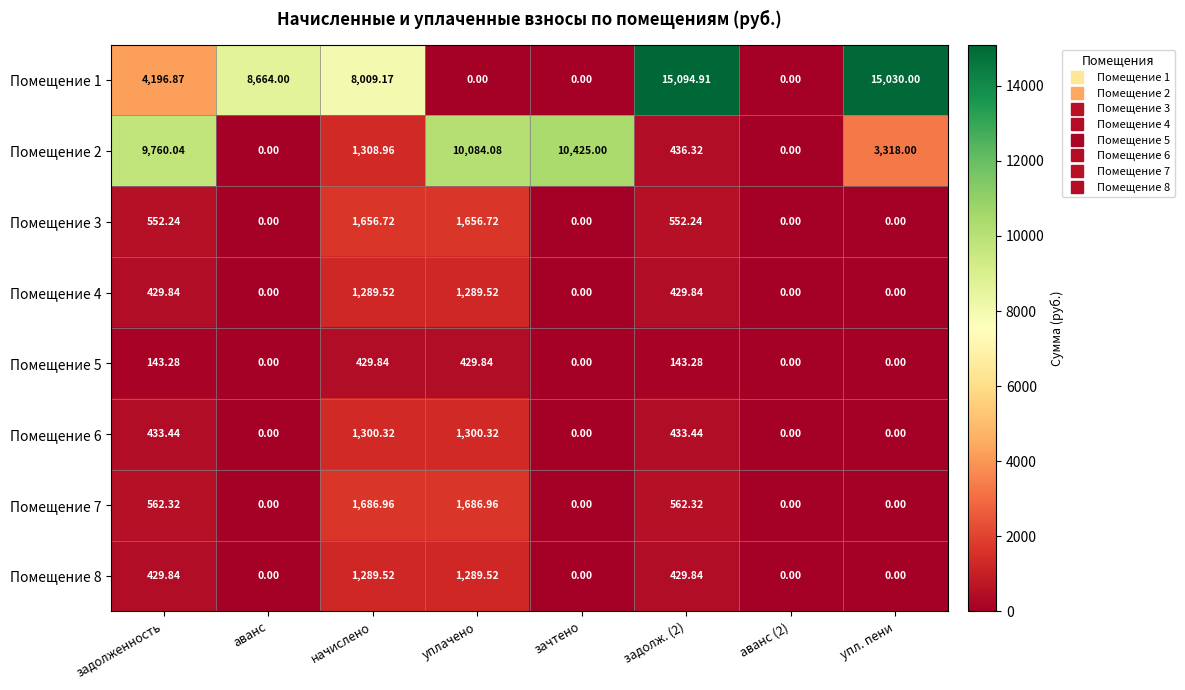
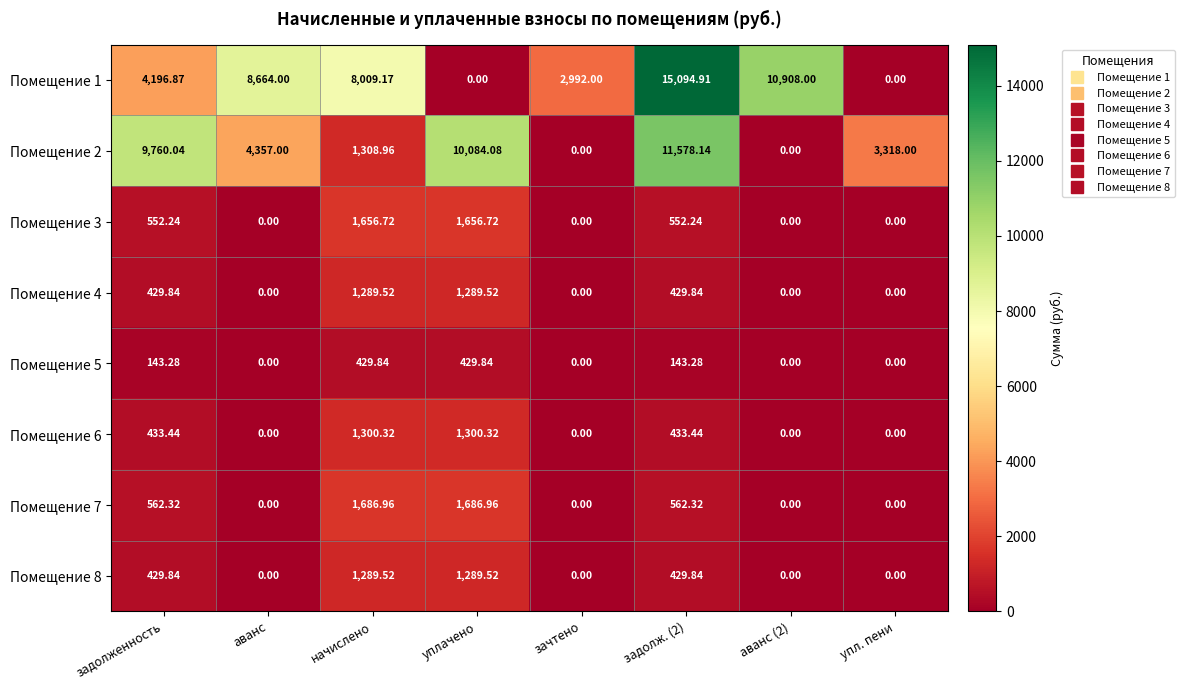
  {
    "Помещение 1": {
      "задолженность": "4,196.87",
      "аванс": "8,664.00",
      "начислено": "8,009.17",
      "уплачено": "0.00",
-     "зачтено": "0.00",
+     "зачтено": "2,992.00",
      "задолж. (2)": "15,094.91",
-     "аванс (2)": "0.00",
-     "упл. пени": "15,030.00"
+     "аванс (2)": "10,908.00",
+     "упл. пени": "0.00"
    },
    "Помещение 2": {
      "задолженность": "9,760.04",
-     "аванс": "0.00",
+     "аванс": "4,357.00",
      "начислено": "1,308.96",
      "уплачено": "10,084.08",
-     "зачтено": "10,425.00",
-     "задолж. (2)": "436.32",
+     "зачтено": "0.00",
+     "задолж. (2)": "11,578.14",
      "аванс (2)": "0.00",
      "упл. пени": "3,318.00"
    },
    "Помещение 3": {
      "задолженность": "552.24",
      "аванс": "0.00",
      "начислено": "1,656.72",
      "уплачено": "1,656.72",
      "зачтено": "0.00",
      "задолж. (2)": "552.24",
      "аванс (2)": "0.00",
      "упл. пени": "0.00"
    },
    "Помещение 4": {
      "задолженность": "429.84",
      "аванс": "0.00",
      "начислено": "1,289.52",
      "уплачено": "1,289.52",
      "зачтено": "0.00",
      "задолж. (2)": "429.84",
      "аванс (2)": "0.00",
      "упл. пени": "0.00"
    },
    "Помещение 5": {
      "задолженность": "143.28",
      "аванс": "0.00",
      "начислено": "429.84",
      "уплачено": "429.84",
      "зачтено": "0.00",
      "задолж. (2)": "143.28",
      "аванс (2)": "0.00",
      "упл. пени": "0.00"
    },
    "Помещение 6": {
      "задолженность": "433.44",
      "аванс": "0.00",
      "начислено": "1,300.32",
      "уплачено": "1,300.32",
      "зачтено": "0.00",
      "задолж. (2)": "433.44",
      "аванс (2)": "0.00",
      "упл. пени": "0.00"
    },
    "Помещение 7": {
      "задолженность": "562.32",
      "аванс": "0.00",
      "начислено": "1,686.96",
      "уплачено": "1,686.96",
      "зачтено": "0.00",
      "задолж. (2)": "562.32",
      "аванс (2)": "0.00",
      "упл. пени": "0.00"
    },
    "Помещение 8": {
      "задолженность": "429.84",
      "аванс": "0.00",
      "начислено": "1,289.52",
      "уплачено": "1,289.52",
      "зачтено": "0.00",
      "задолж. (2)": "429.84",
      "аванс (2)": "0.00",
      "упл. пени": "0.00"
    }
  }
